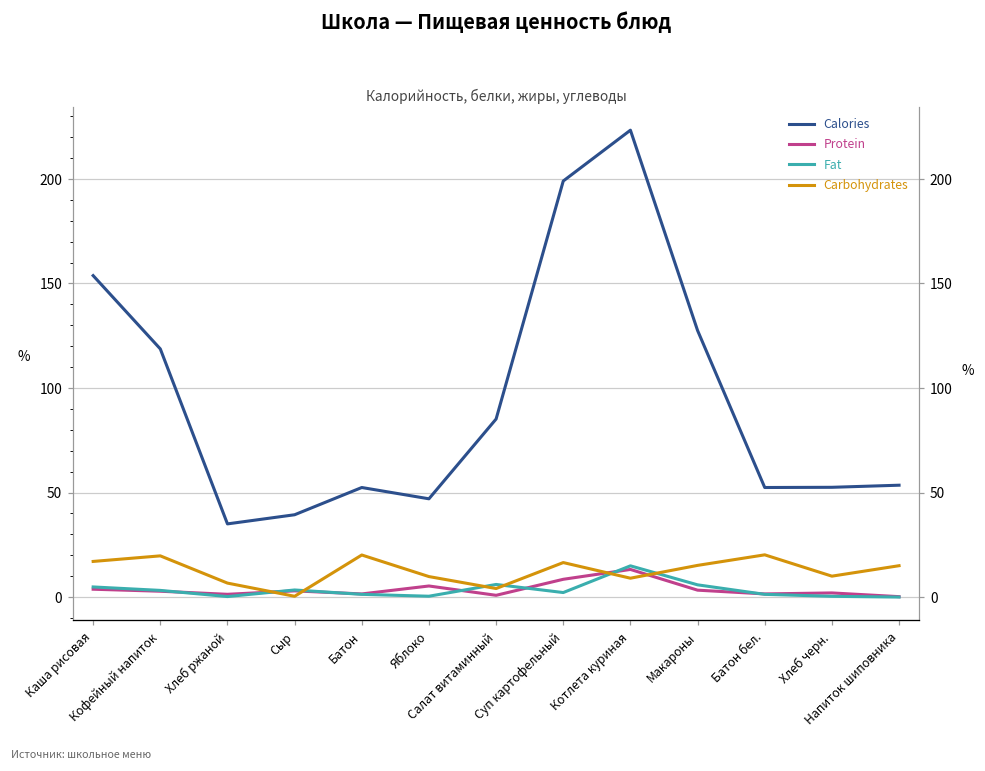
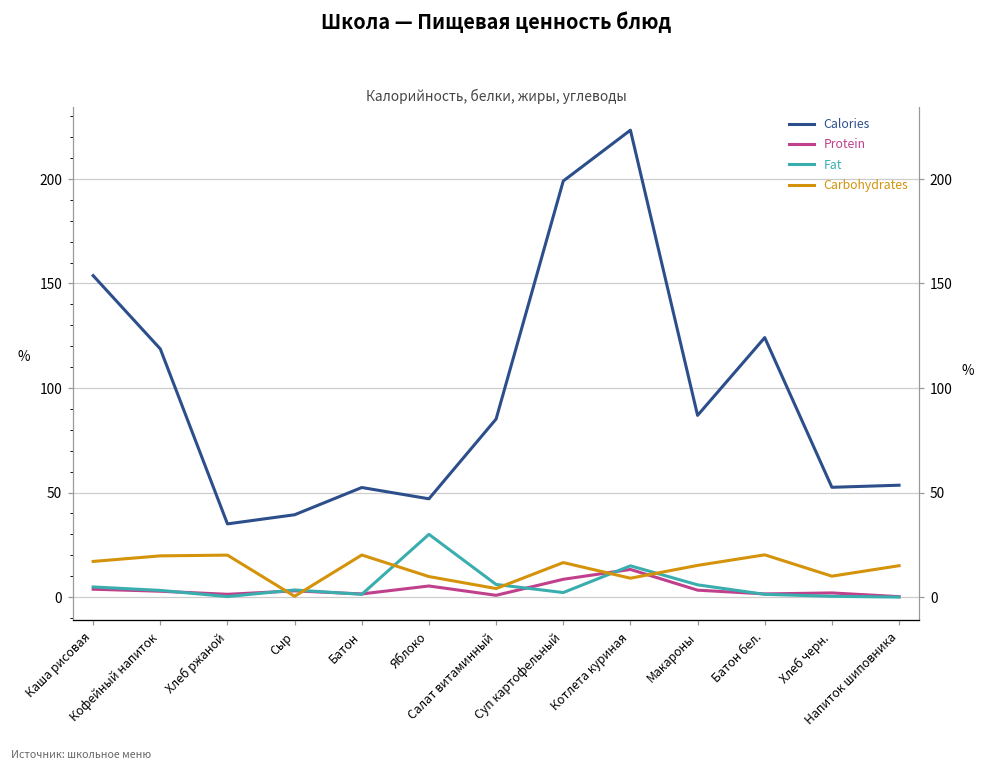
  {
    "Calories": {
      "Каша рисовая": 154,
      "Кофейный напиток": 119,
      "Хлеб ржаной": 35,
      "Сыр": 39,
      "Батон": 52,
      "Яблоко": 47,
      "Салат витаминный": 85,
      "Суп картофельный": 199,
      "Котлета куриная": 223,
-     "Макароны": 128,
-     "Батон бел.": 52,
+     "Макароны": 87,
+     "Батон бел.": 124,
      "Хлеб черн.": 53,
      "Напиток шиповника": 54
    },
    "Protein": {
      "Яблоко": 5,
      "Салат витаминный": 1,
      "Суп картофельный": 9,
      "Котлета куриная": 13,
      "Макароны": 3,
      "Хлеб черн.": 2
    },
    "Fat": {
-     "Яблоко": 0,
+     "Яблоко": 30,
      "Салат витаминный": 6,
      "Суп картофельный": 2,
      "Котлета куриная": 15,
      "Макароны": 6,
      "Хлеб черн.": 0
    },
    "Carbohydrates": {
      "Каша рисовая": 17,
      "Кофейный напиток": 20,
-     "Хлеб ржаной": 7,
+     "Хлеб ржаной": 20,
      "Сыр": 0,
      "Батон": 20,
      "Яблоко": 10,
      "Салат витаминный": 4,
      "Суп картофельный": 17,
      "Котлета куриная": 9,
      "Макароны": 15,
      "Батон бел.": 20,
      "Хлеб черн.": 10,
      "Напиток шиповника": 15
    }
  }
